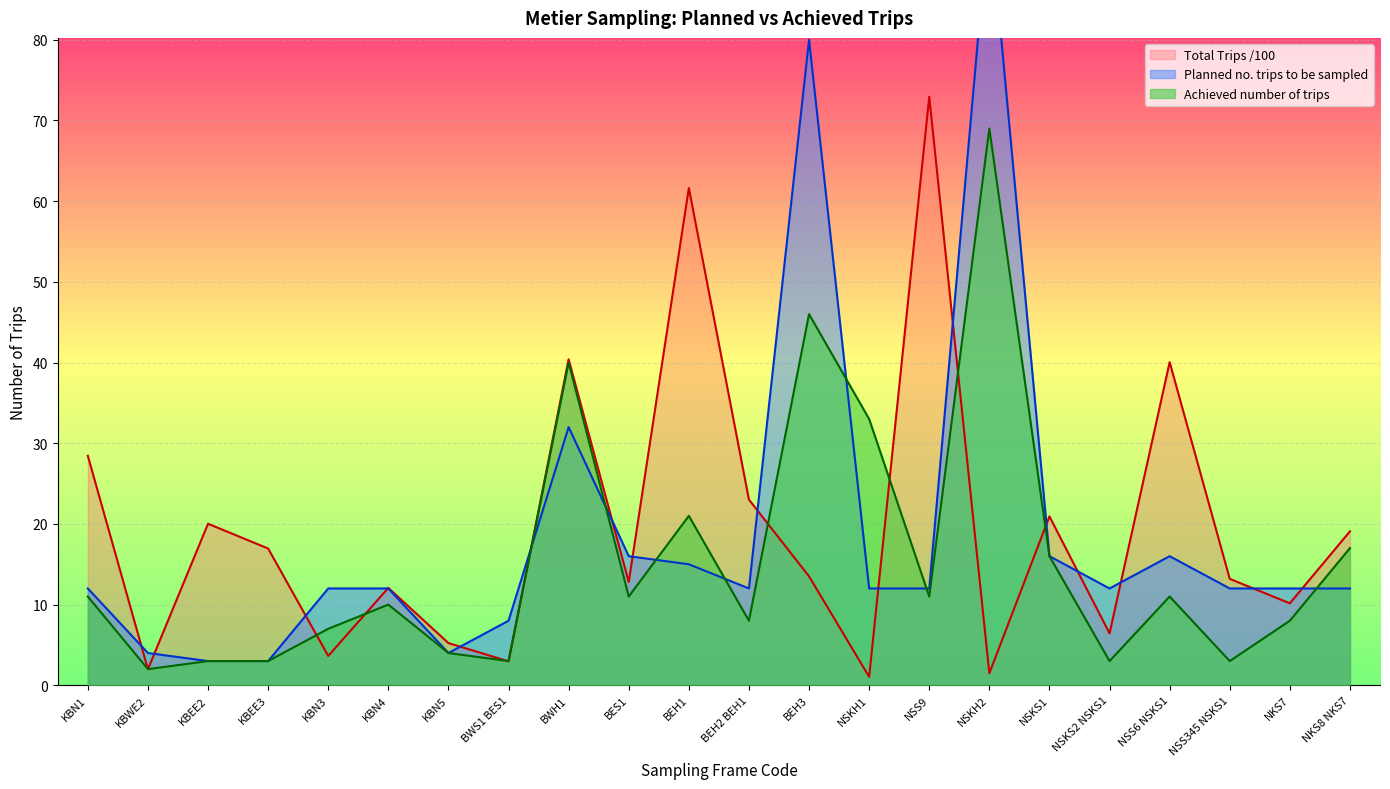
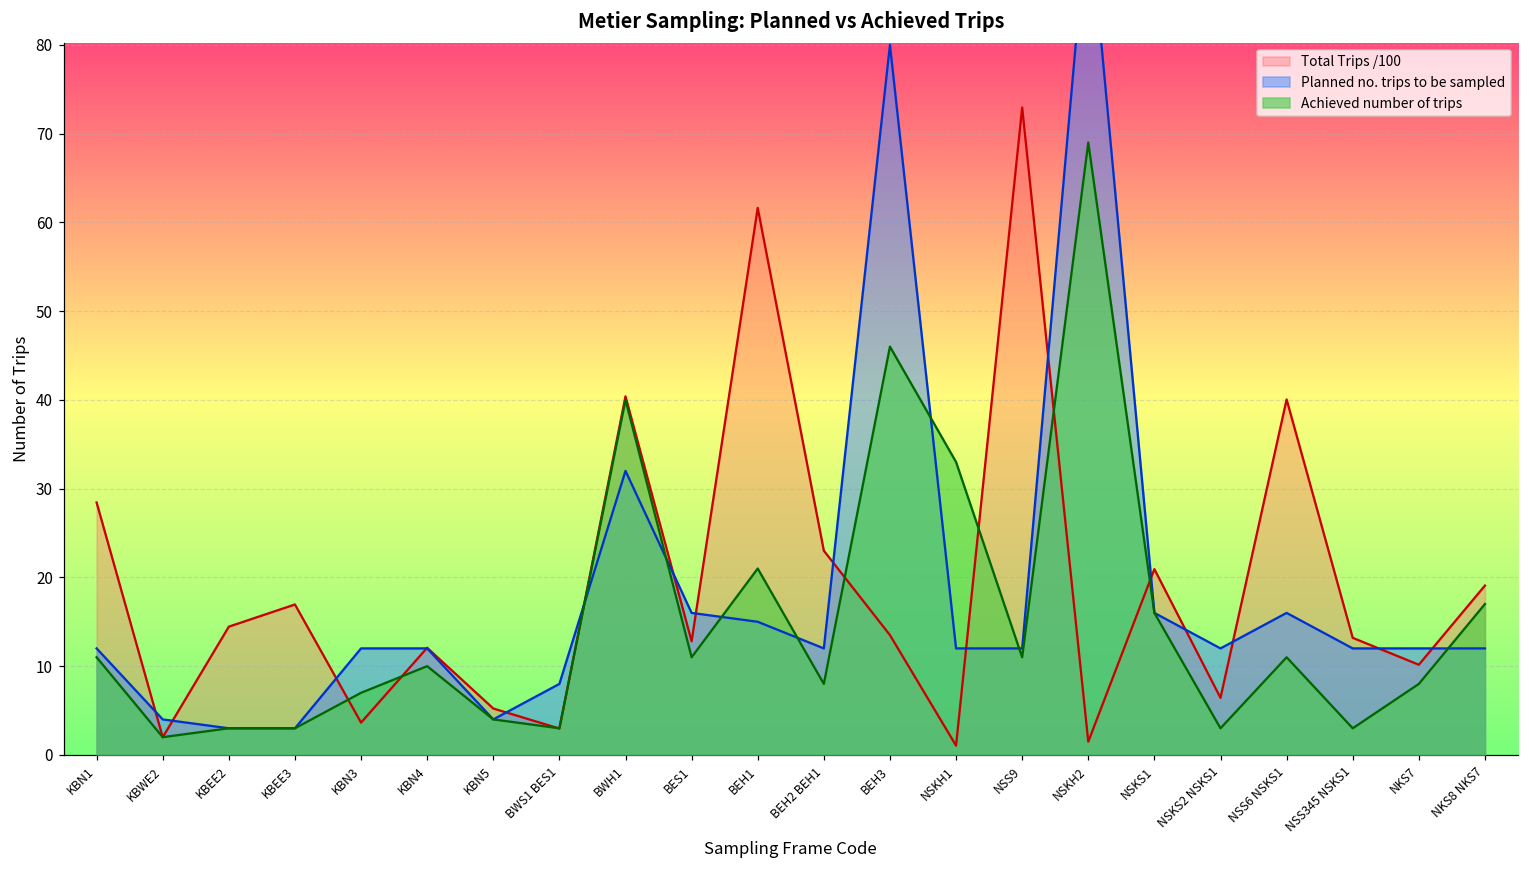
  {
    "Total Trips /100": {
      "KBN1": 28,
-     "KBEE2": 20,
+     "KBEE2": 14,
      "KBEE3": 17,
      "KBN3": 4,
      "KBN5": 5,
      "BWH1": 40,
      "BES1": 13,
      "BEH1": 62,
      "BEH2 BEH1": 23,
      "BEH3": 14,
      "NSKH1": 1,
      "NSS9": 73,
      "NSKH2": 1,
      "NSKS1": 21,
      "NSKS2 NSKS1": 6,
      "NSS6 NSKS1": 40,
      "NSS345 NSKS1": 13,
      "NKS7": 10,
      "NKS8 NKS7": 19
    },
    "Planned no. trips to be sampled": {
      "KBN1": 12,
      "KBWE2": 4,
      "KBN3": 12,
      "BWS1 BES1": 8,
      "BWH1": 32,
      "BES1": 16,
      "BEH1": 15,
      "BEH2 BEH1": 12,
      "BEH3": 80,
      "NSKH1": 12,
      "NSS9": 12,
      "NSKS2 NSKS1": 12,
      "NSS6 NSKS1": 16,
      "NSS345 NSKS1": 12,
      "NKS7": 12,
      "NKS8 NKS7": 12
    },
    "Achieved number of trips": {
      "KBN1": 11,
      "KBN3": 7,
      "KBN4": 10,
      "BWH1": 40,
      "BES1": 11,
      "BEH1": 21,
      "BEH2 BEH1": 8,
      "BEH3": 46,
      "NSKH1": 33,
      "NSS9": 11,
      "NSKH2": 69,
      "NSKS2 NSKS1": 3,
      "NSS6 NSKS1": 11,
      "NSS345 NSKS1": 3,
      "NKS7": 8,
      "NKS8 NKS7": 17
    }
  }
